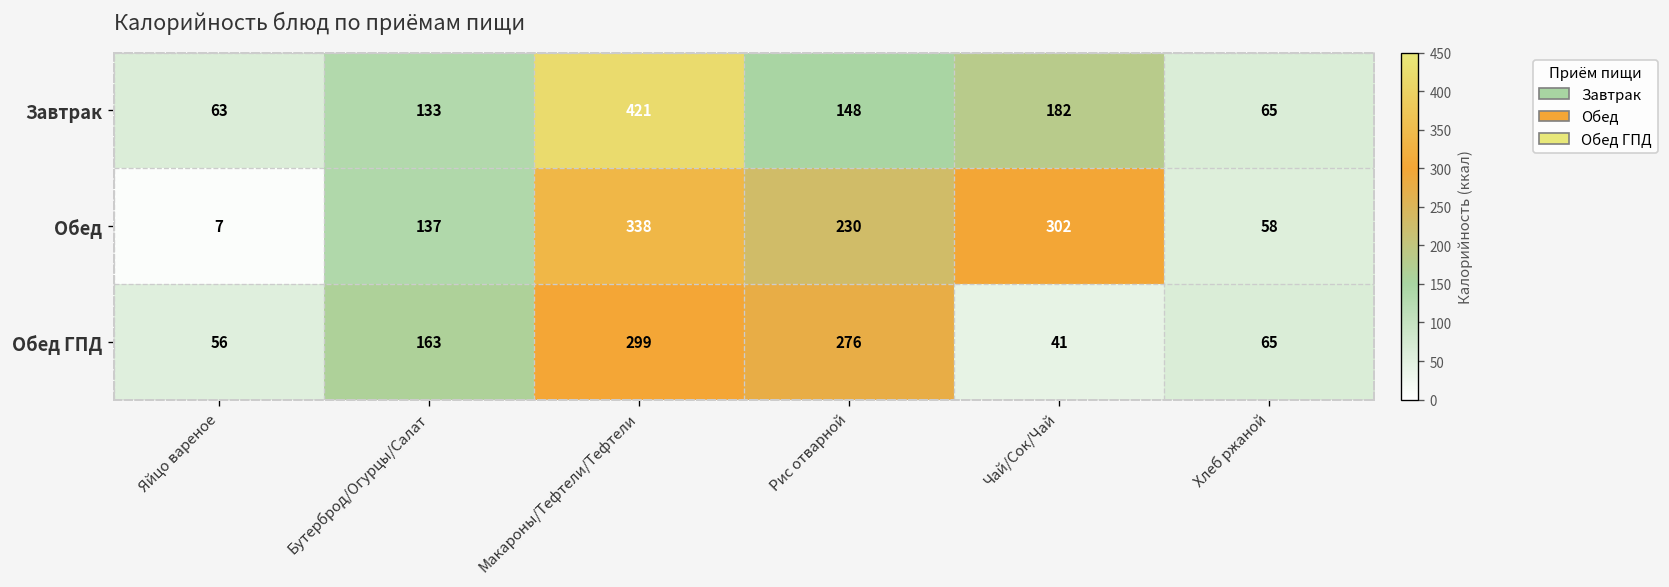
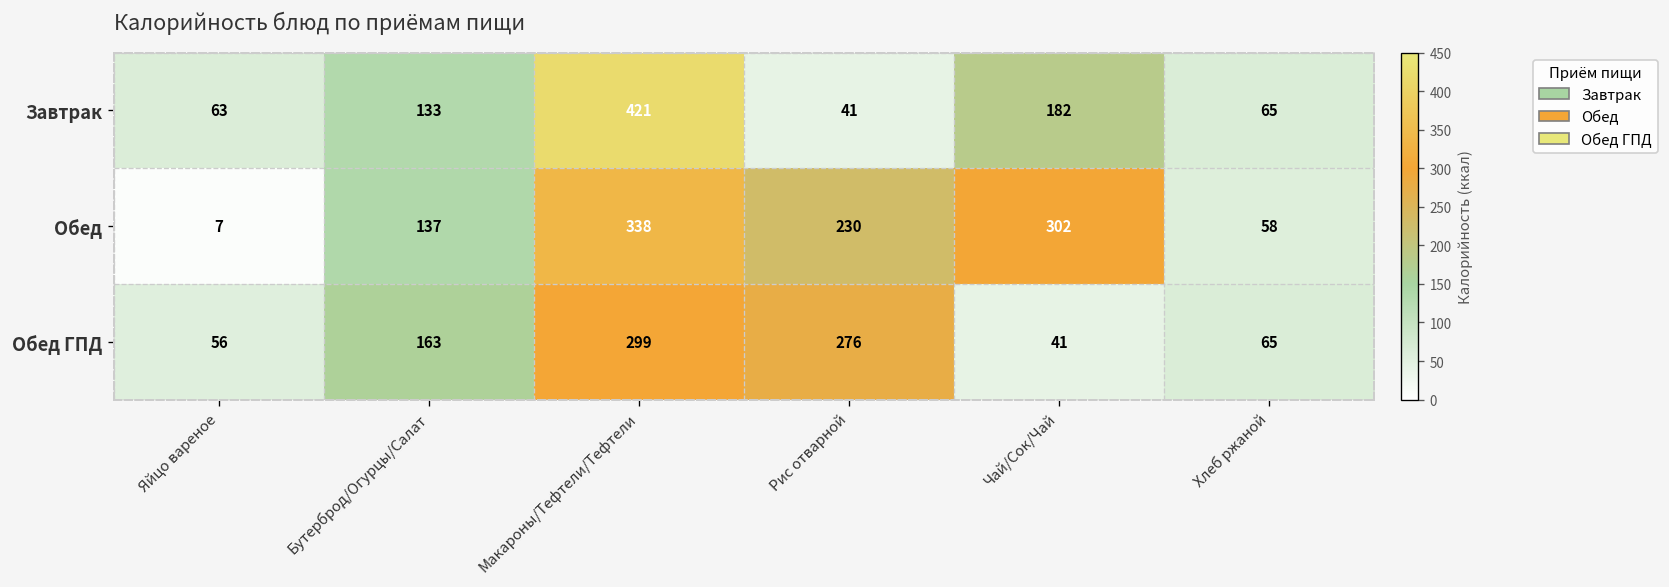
  {
    "Завтрак": {
      "Яйцо вареное": 63,
      "Бутерброд/Огурцы/Салат": 133,
      "Макароны/Тефтели/Тефтели": 421,
-     "Рис отварной": 148,
+     "Рис отварной": 41,
      "Чай/Сок/Чай": 182,
      "Хлеб ржаной": 65
    },
    "Обед": {
      "Яйцо вареное": 7,
      "Бутерброд/Огурцы/Салат": 137,
      "Макароны/Тефтели/Тефтели": 338,
      "Рис отварной": 230,
      "Чай/Сок/Чай": 302,
      "Хлеб ржаной": 58
    },
    "Обед ГПД": {
      "Яйцо вареное": 56,
      "Бутерброд/Огурцы/Салат": 163,
      "Макароны/Тефтели/Тефтели": 299,
      "Рис отварной": 276,
      "Чай/Сок/Чай": 41,
      "Хлеб ржаной": 65
    }
  }
